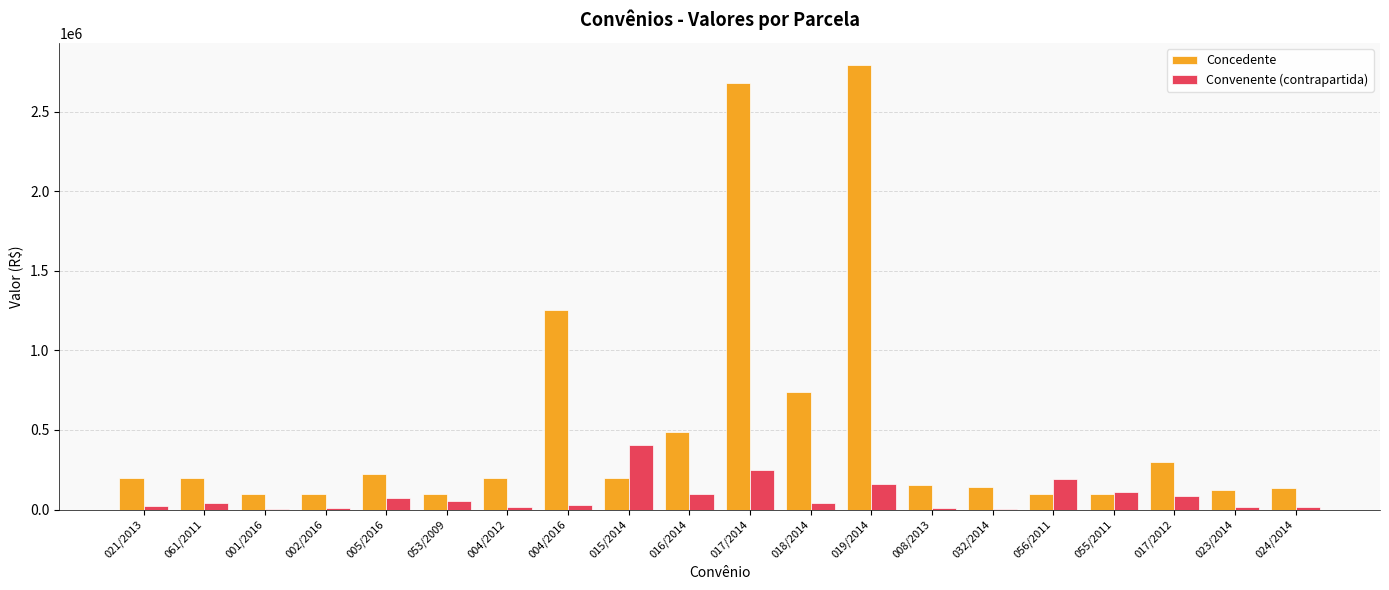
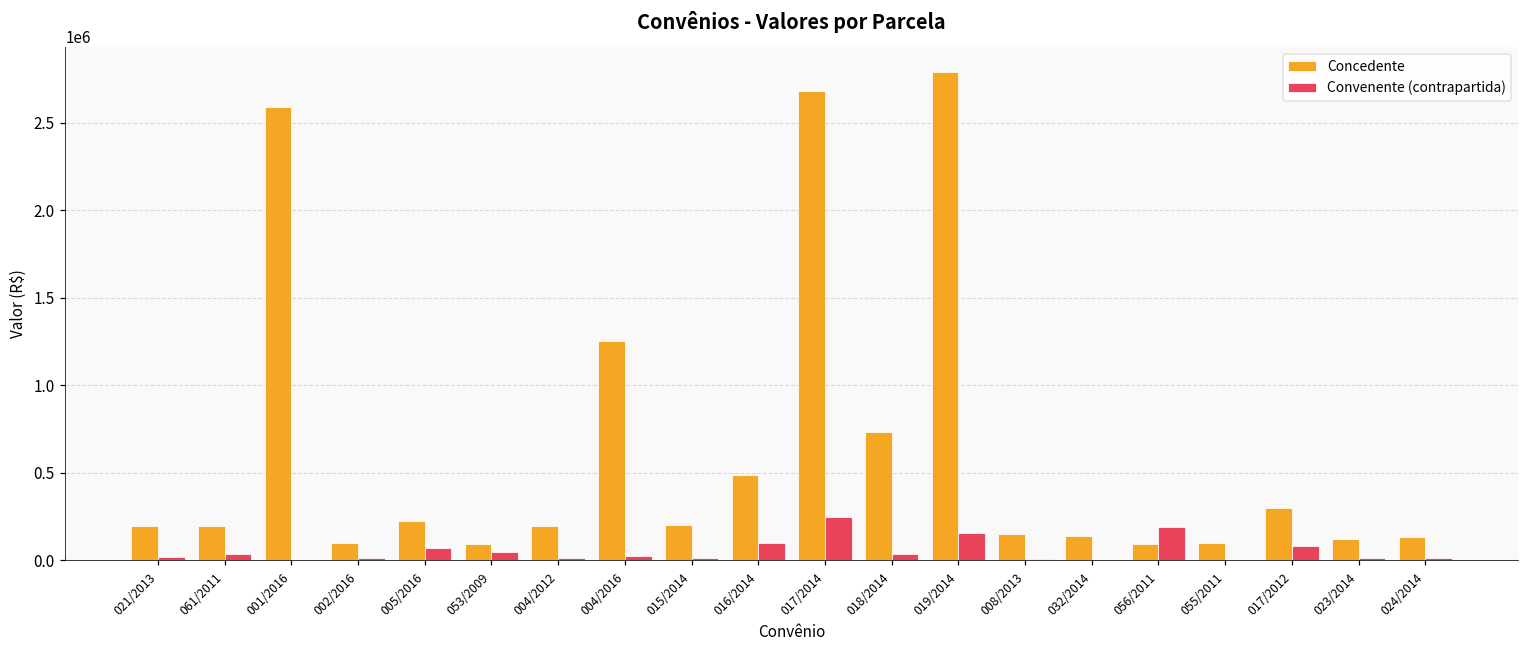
  {
    "Concedente": {
      "021/2013": 200000,
      "061/2011": 200000,
-     "001/2016": 100000,
+     "001/2016": 2590000,
      "002/2016": 100000,
      "005/2016": 220000,
      "053/2009": 90000,
      "004/2012": 200000,
      "004/2016": 1250000,
      "015/2014": 200000,
      "016/2014": 490000,
      "017/2014": 2680000,
      "018/2014": 740000,
      "019/2014": 2790000,
      "008/2013": 150000,
      "032/2014": 140000,
      "056/2011": 100000,
      "055/2011": 100000,
      "017/2012": 300000,
      "023/2014": 130000,
      "024/2014": 130000
    },
    "Convenente (contrapartida)": {
      "021/2013": 20000,
      "061/2011": 40000,
      "005/2016": 70000,
      "053/2009": 50000,
      "004/2016": 30000,
-     "015/2014": 410000,
+     "015/2014": 10000,
      "016/2014": 100000,
      "017/2014": 250000,
      "018/2014": 40000,
      "019/2014": 160000,
      "056/2011": 190000,
-     "055/2011": 110000,
+     "055/2011": 0,
      "017/2012": 80000,
      "023/2014": 20000
    }
  }
